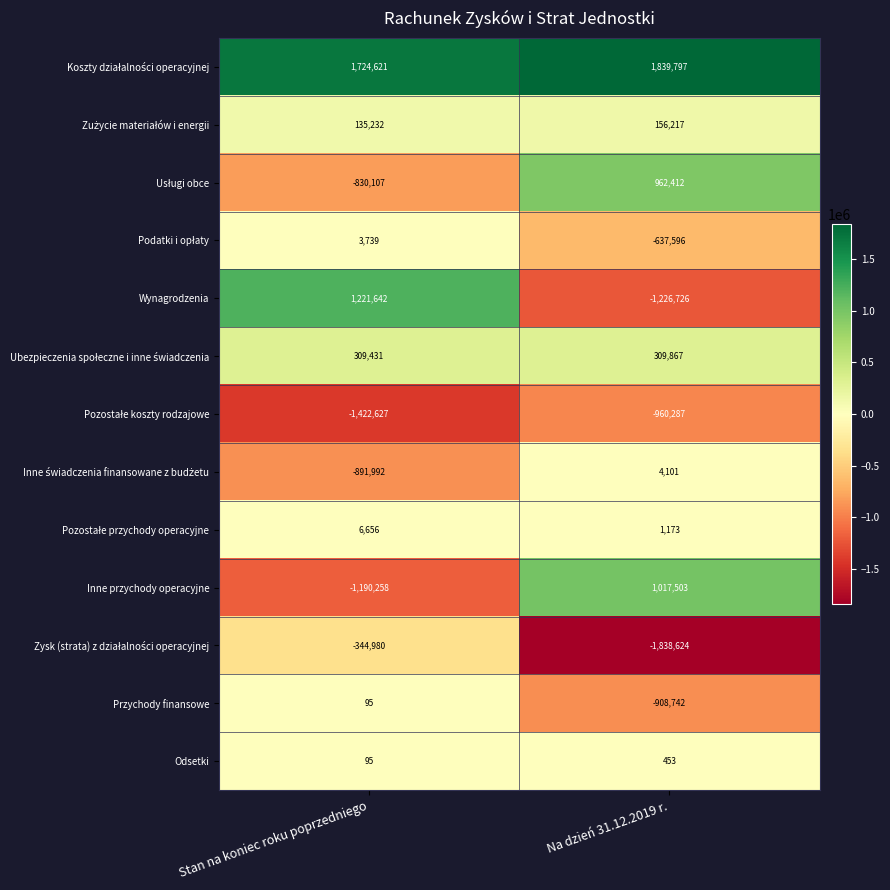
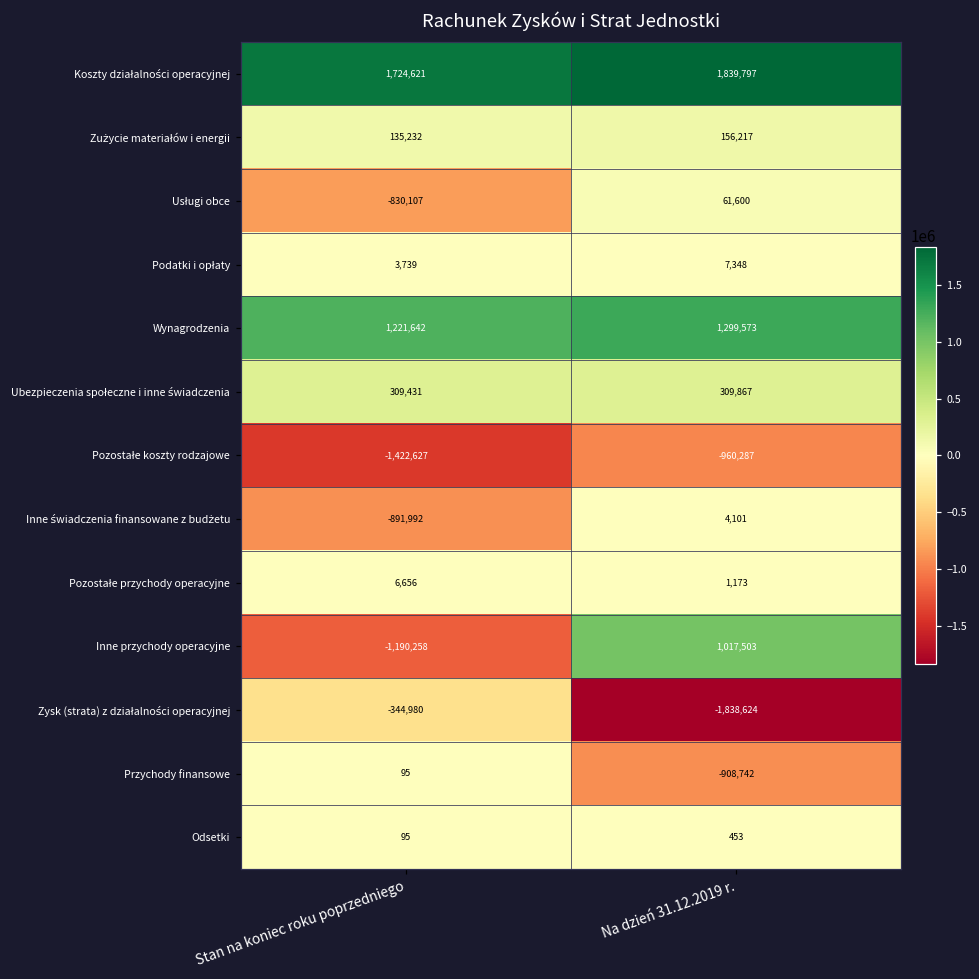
  {
    "Koszty działalności operacyjnej": {
      "Stan na koniec roku poprzedniego": "1,724,621",
      "Na dzień 31.12.2019 r.": "1,839,797"
    },
    "Zużycie materiałów i energii": {
      "Stan na koniec roku poprzedniego": "135,232",
      "Na dzień 31.12.2019 r.": "156,217"
    },
    "Usługi obce": {
      "Stan na koniec roku poprzedniego": "-830,107",
-     "Na dzień 31.12.2019 r.": "962,412"
+     "Na dzień 31.12.2019 r.": "61,600"
    },
    "Podatki i opłaty": {
      "Stan na koniec roku poprzedniego": "3,739",
-     "Na dzień 31.12.2019 r.": "-637,596"
+     "Na dzień 31.12.2019 r.": "7,348"
    },
    "Wynagrodzenia": {
      "Stan na koniec roku poprzedniego": "1,221,642",
-     "Na dzień 31.12.2019 r.": "-1,226,726"
+     "Na dzień 31.12.2019 r.": "1,299,573"
    },
    "Ubezpieczenia społeczne i inne świadczenia": {
      "Stan na koniec roku poprzedniego": "309,431",
      "Na dzień 31.12.2019 r.": "309,867"
    },
    "Pozostałe koszty rodzajowe": {
      "Stan na koniec roku poprzedniego": "-1,422,627",
      "Na dzień 31.12.2019 r.": "-960,287"
    },
    "Inne świadczenia finansowane z budżetu": {
      "Stan na koniec roku poprzedniego": "-891,992",
      "Na dzień 31.12.2019 r.": "4,101"
    },
    "Pozostałe przychody operacyjne": {
      "Stan na koniec roku poprzedniego": "6,656",
      "Na dzień 31.12.2019 r.": "1,173"
    },
    "Inne przychody operacyjne": {
      "Stan na koniec roku poprzedniego": "-1,190,258",
      "Na dzień 31.12.2019 r.": "1,017,503"
    },
    "Zysk (strata) z działalności operacyjnej": {
      "Stan na koniec roku poprzedniego": "-344,980",
      "Na dzień 31.12.2019 r.": "-1,838,624"
    },
    "Przychody finansowe": {
      "Stan na koniec roku poprzedniego": "95",
      "Na dzień 31.12.2019 r.": "-908,742"
    },
    "Odsetki": {
      "Stan na koniec roku poprzedniego": "95",
      "Na dzień 31.12.2019 r.": "453"
    }
  }
